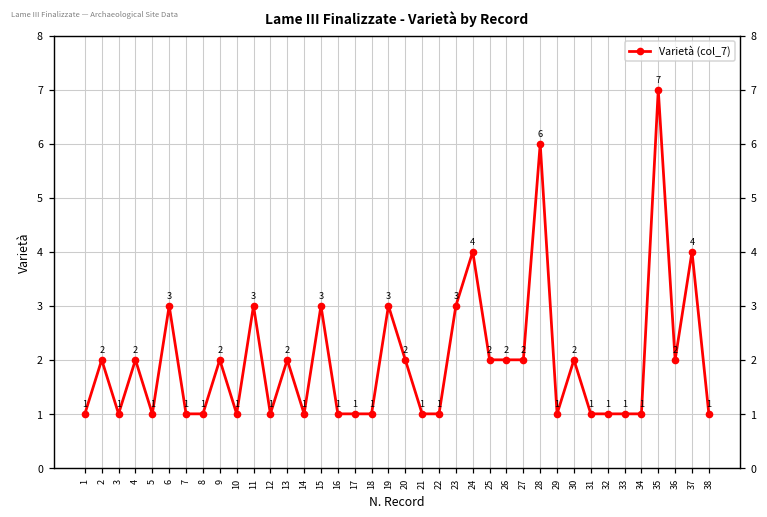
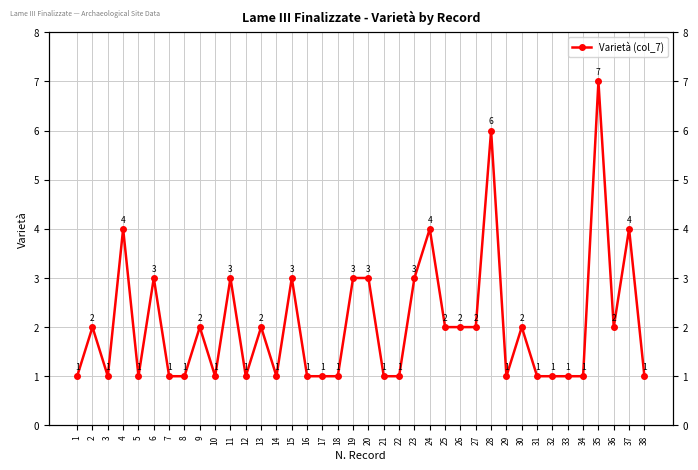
  {
    "1": 1,
    "2": 2,
    "3": 1,
-   "4": 2,
+   "4": 4,
    "5": 1,
    "6": 3,
    "7": 1,
    "8": 1,
    "9": 2,
    "10": 1,
    "11": 3,
    "12": 1,
    "13": 2,
    "14": 1,
    "15": 3,
    "16": 1,
    "17": 1,
    "18": 1,
    "19": 3,
-   "20": 2,
+   "20": 3,
    "21": 1,
    "22": 1,
    "23": 3,
    "24": 4,
    "25": 2,
    "26": 2,
    "27": 2,
    "28": 6,
    "29": 1,
    "30": 2,
    "31": 1,
    "32": 1,
    "33": 1,
    "34": 1,
    "35": 7,
    "36": 2,
    "37": 4,
    "38": 1
  }
